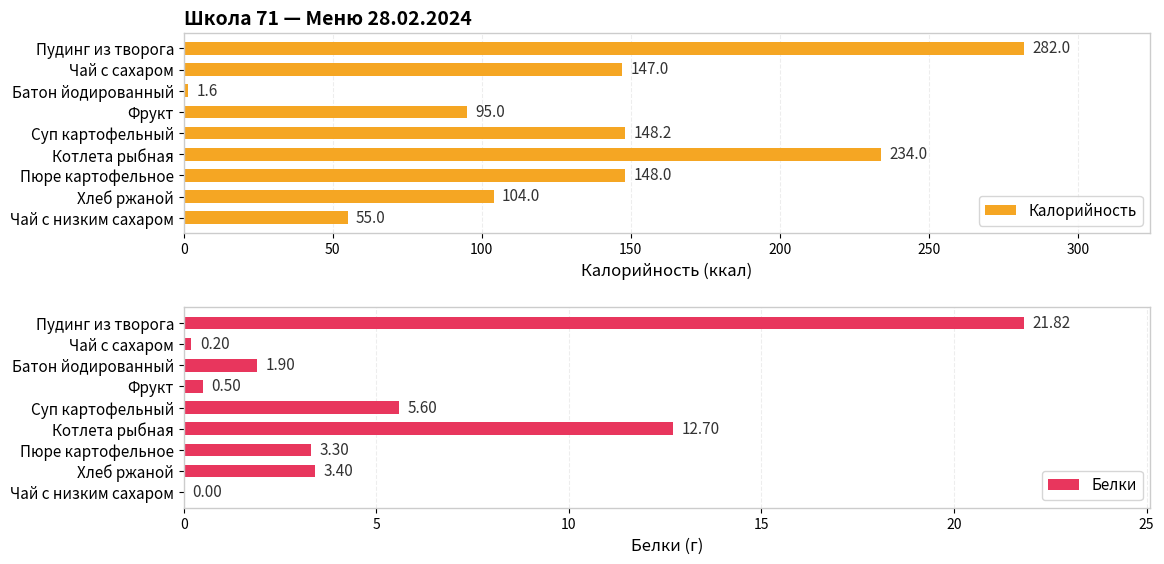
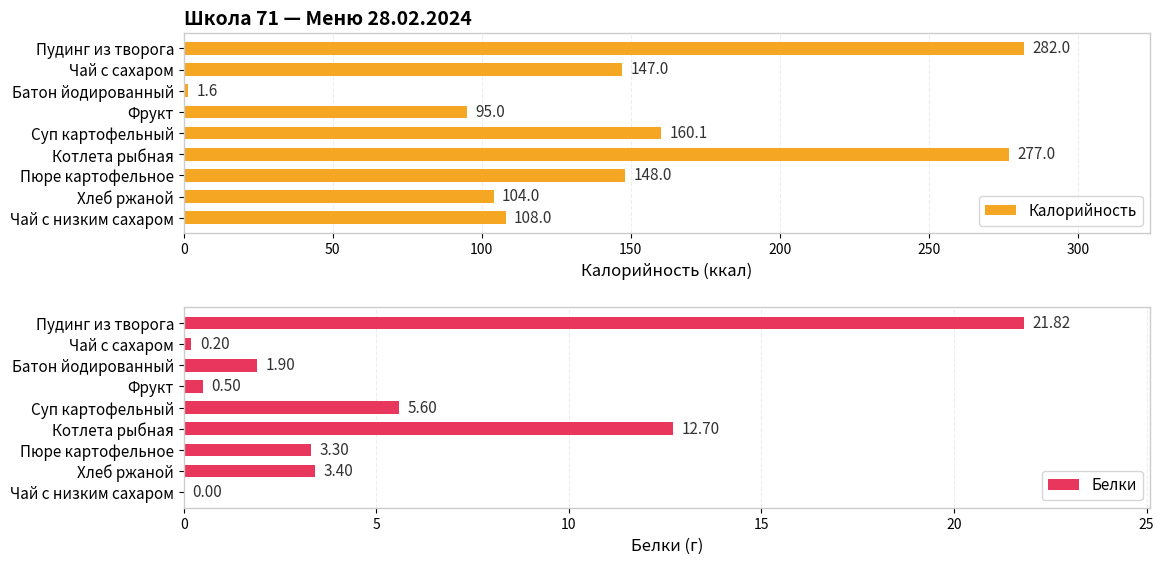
  {
    "Школа 71 — Меню 28.02.2024": {
      "Пудинг из творога": 282.0,
      "Чай с сахаром": 147.0,
      "Батон йодированный": 1.6,
      "Фрукт": 95.0,
-     "Суп картофельный": 148.2,
-     "Котлета рыбная": 234.0,
+     "Суп картофельный": 160.1,
+     "Котлета рыбная": 277.0,
      "Пюре картофельное": 148.0,
      "Хлеб ржаной": 104.0,
-     "Чай с низким сахаром": 55.0
+     "Чай с низким сахаром": 108.0
    }
  }
